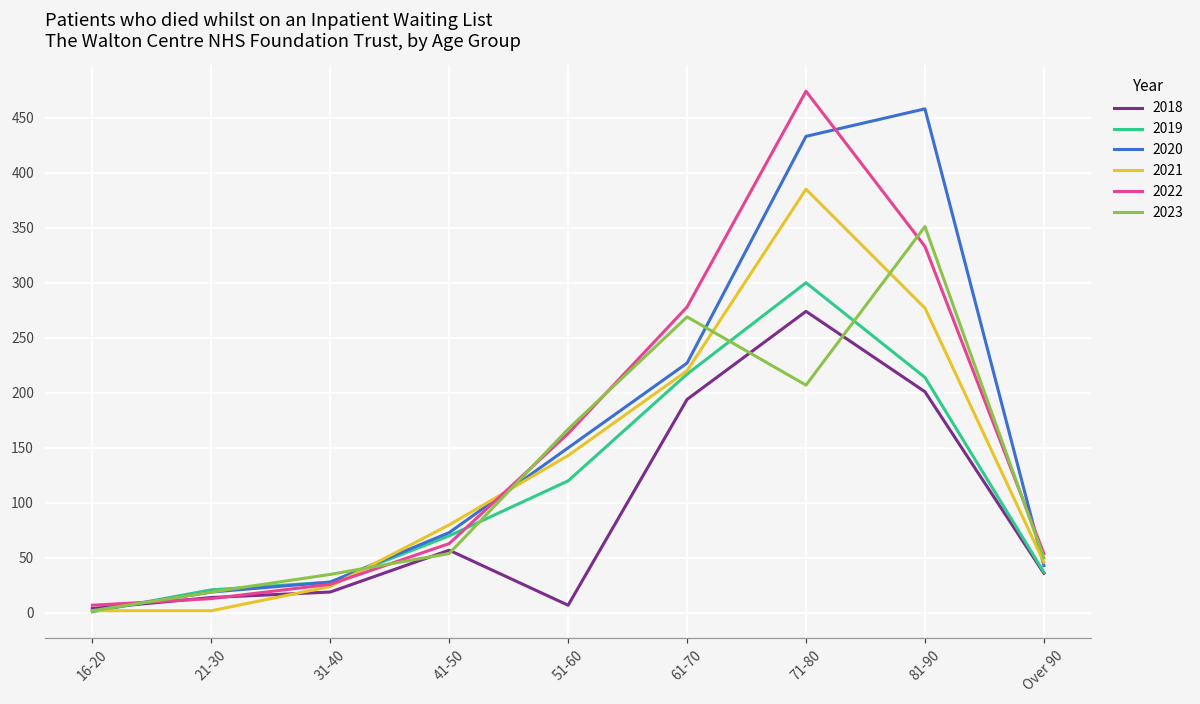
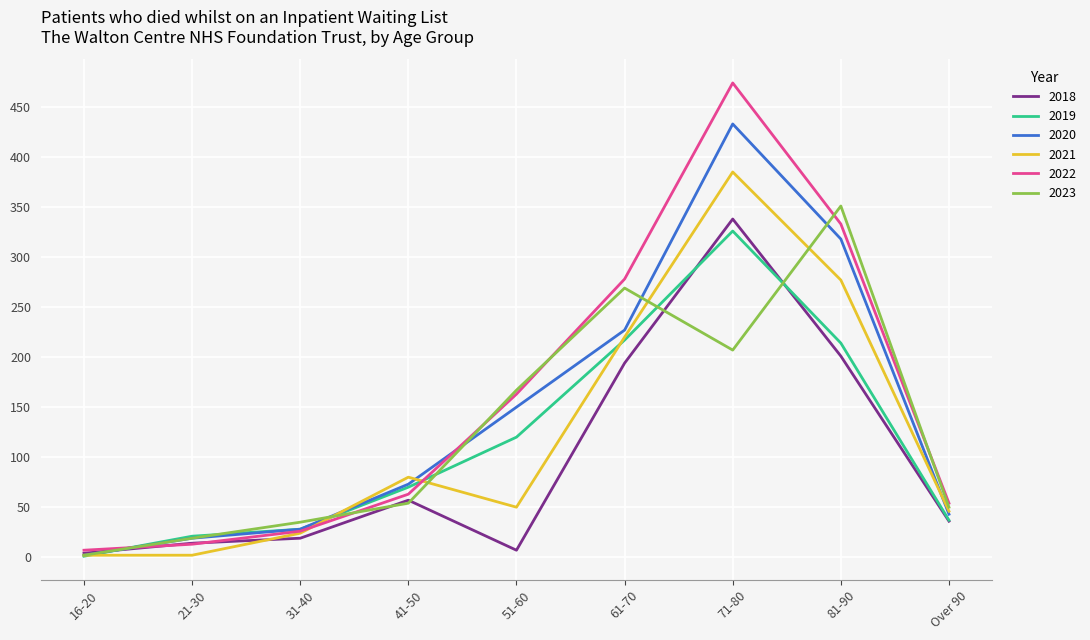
  {
    "2018": {
      "31-40": 19,
      "41-50": 57,
      "51-60": 7,
      "61-70": 194,
-     "71-80": 274,
+     "71-80": 338,
      "81-90": 201
    },
    "2019": {
      "41-50": 70,
      "51-60": 120,
      "61-70": 217,
-     "71-80": 300,
+     "71-80": 326,
      "81-90": 214
    },
    "2020": {
      "41-50": 73,
      "51-60": 150,
      "61-70": 227,
      "71-80": 433,
-     "81-90": 458,
+     "81-90": 318,
      "Over 90": 43
    },
    "2021": {
      "21-30": 2,
      "41-50": 80,
-     "51-60": 143,
+     "51-60": 50,
      "61-70": 220,
      "71-80": 385,
      "81-90": 277,
      "Over 90": 46
    },
    "2022": {
      "16-20": 7,
      "41-50": 63,
      "51-60": 163,
      "61-70": 278,
      "71-80": 474,
      "81-90": 333,
      "Over 90": 54
    },
    "2023": {
      "31-40": 35,
      "41-50": 54,
      "51-60": 167,
      "61-70": 269,
      "71-80": 207,
      "81-90": 351,
      "Over 90": 50
    }
  }
